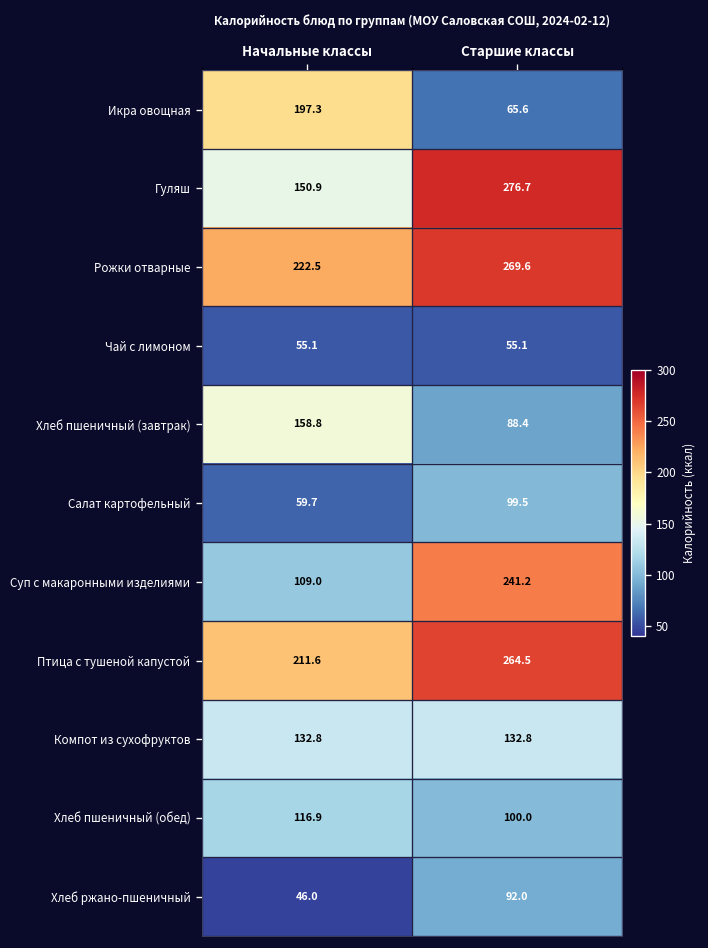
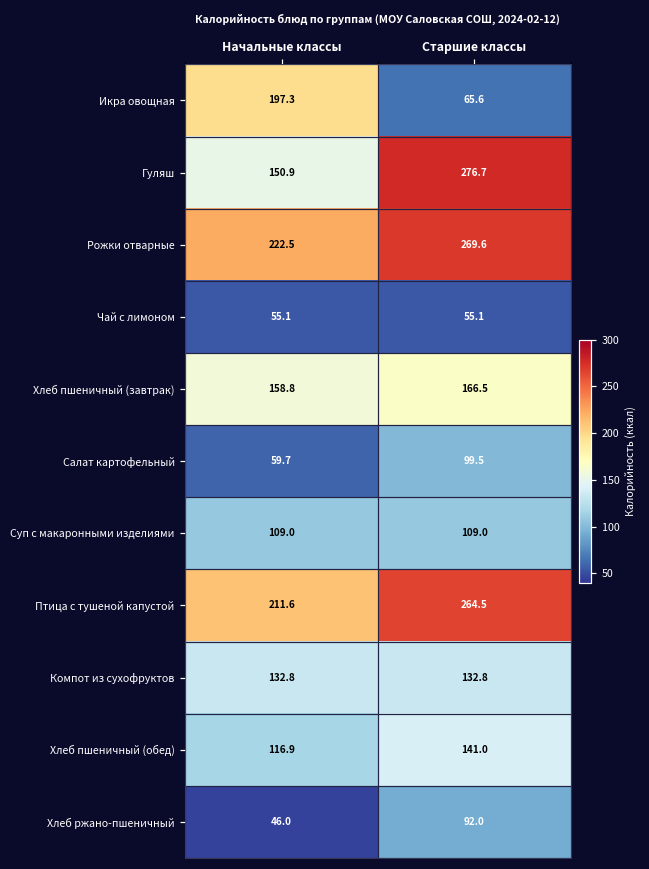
  {
    "Икра овощная": {
      "Начальные классы": 197.3,
      "Старшие классы": 65.6
    },
    "Гуляш": {
      "Начальные классы": 150.9,
      "Старшие классы": 276.7
    },
    "Рожки отварные": {
      "Начальные классы": 222.5,
      "Старшие классы": 269.6
    },
    "Чай с лимоном": {
      "Начальные классы": 55.1,
      "Старшие классы": 55.1
    },
    "Хлеб пшеничный (завтрак)": {
      "Начальные классы": 158.8,
-     "Старшие классы": 88.4
+     "Старшие классы": 166.5
    },
    "Салат картофельный": {
      "Начальные классы": 59.7,
      "Старшие классы": 99.5
    },
    "Суп с макаронными изделиями": {
      "Начальные классы": 109.0,
-     "Старшие классы": 241.2
+     "Старшие классы": 109.0
    },
    "Птица с тушеной капустой": {
      "Начальные классы": 211.6,
      "Старшие классы": 264.5
    },
    "Компот из сухофруктов": {
      "Начальные классы": 132.8,
      "Старшие классы": 132.8
    },
    "Хлеб пшеничный (обед)": {
      "Начальные классы": 116.9,
-     "Старшие классы": 100.0
+     "Старшие классы": 141.0
    },
    "Хлеб ржано-пшеничный": {
      "Начальные классы": 46.0,
      "Старшие классы": 92.0
    }
  }
